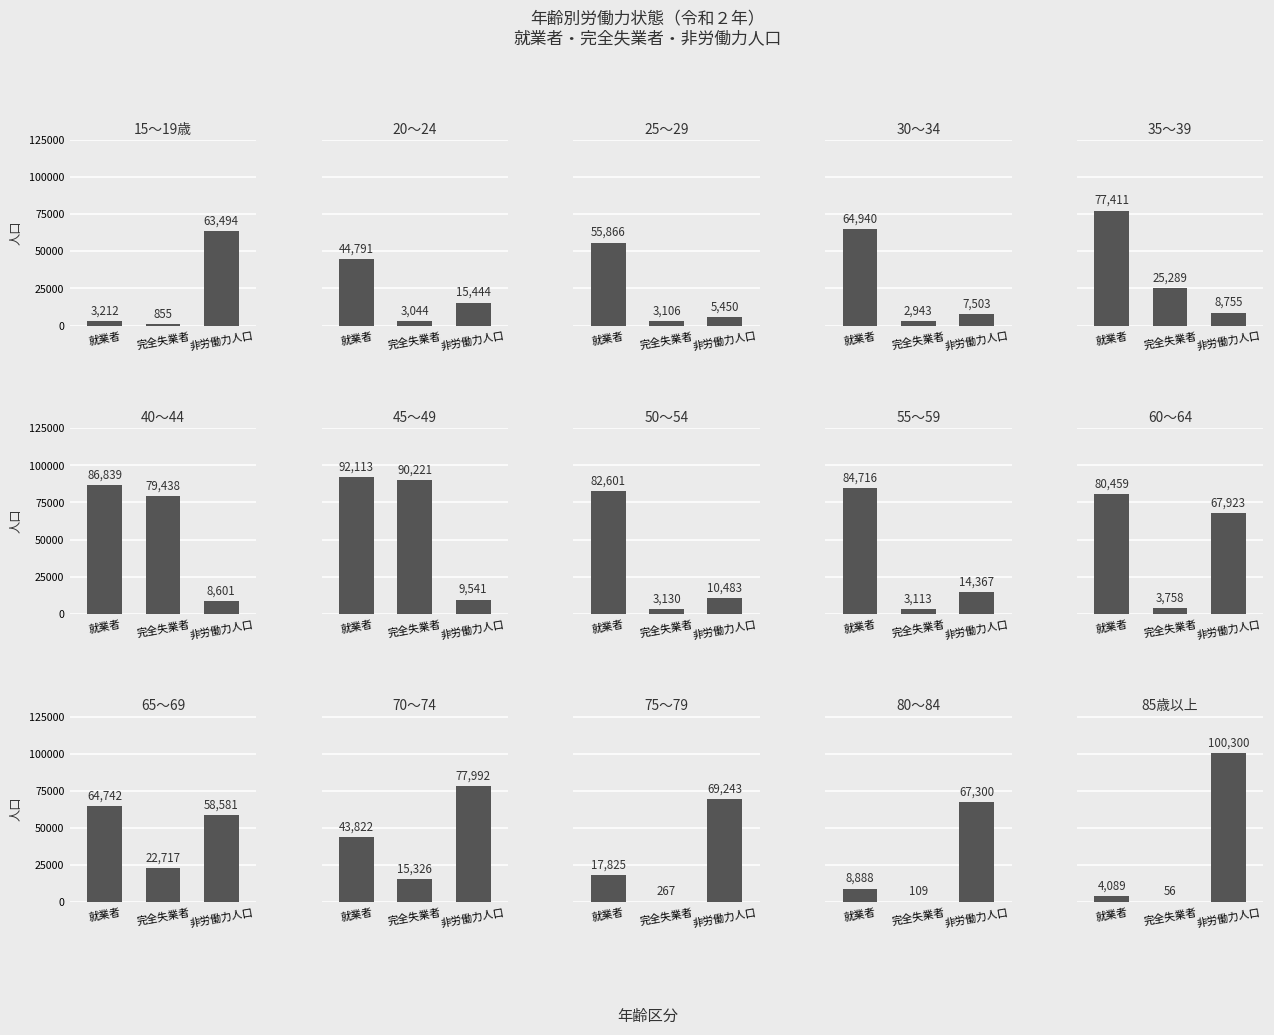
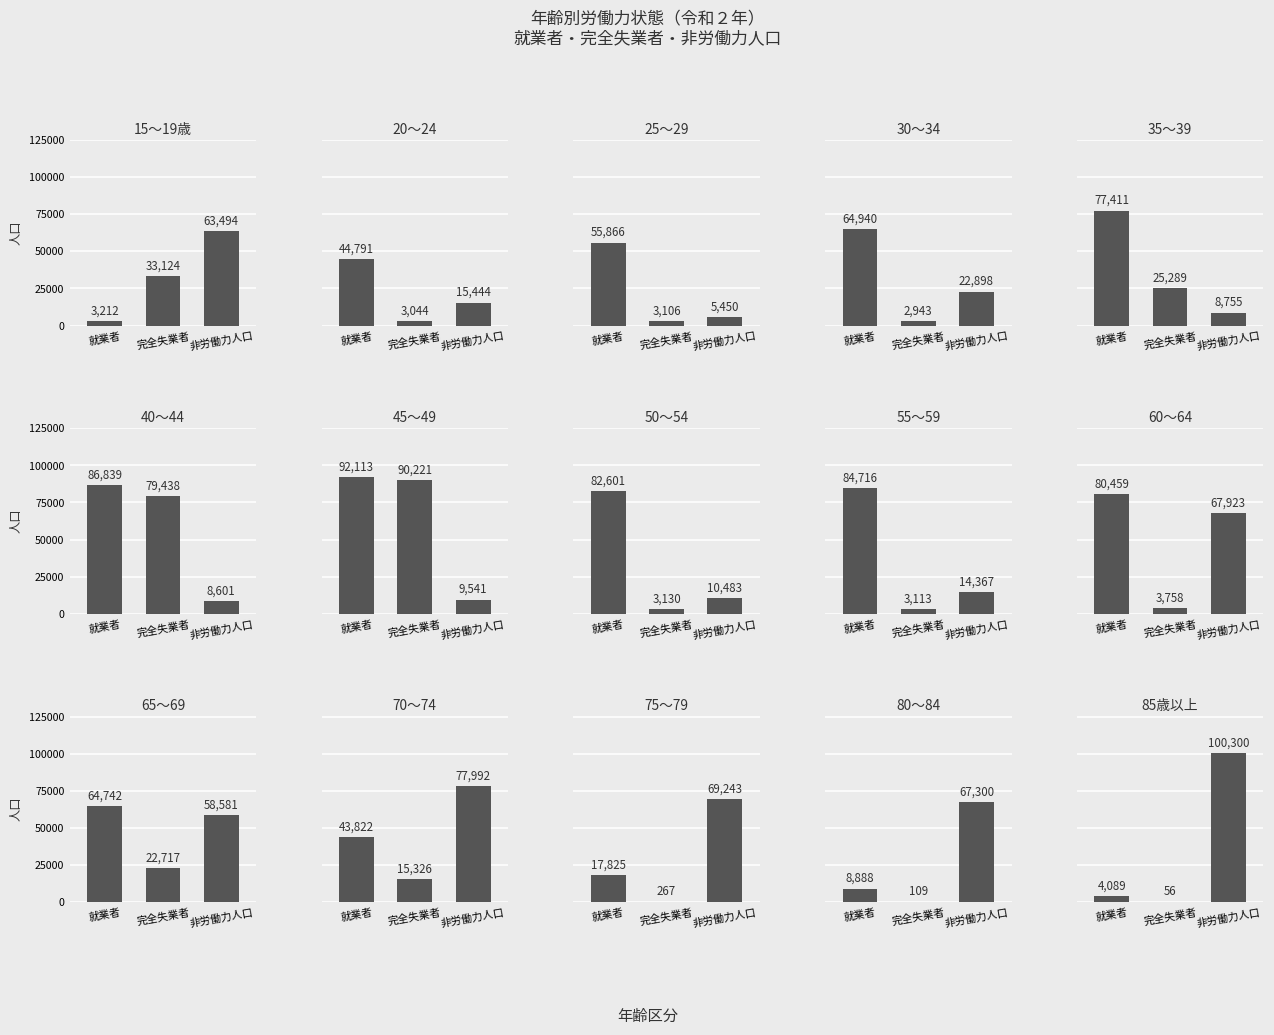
  {
    "15～19歳": {
      "就業者": "3,212",
-     "完全失業者": "855",
+     "完全失業者": "33,124",
      "非労働力人口": "63,494"
    },
    "20～24": {
      "就業者": "44,791",
      "完全失業者": "3,044",
      "非労働力人口": "15,444"
    },
    "25～29": {
      "就業者": "55,866",
      "完全失業者": "3,106",
      "非労働力人口": "5,450"
    },
    "30～34": {
      "就業者": "64,940",
      "完全失業者": "2,943",
-     "非労働力人口": "7,503"
+     "非労働力人口": "22,898"
    },
    "35～39": {
      "就業者": "77,411",
      "完全失業者": "25,289",
      "非労働力人口": "8,755"
    },
    "40～44": {
      "就業者": "86,839",
      "完全失業者": "79,438",
      "非労働力人口": "8,601"
    },
    "45～49": {
      "就業者": "92,113",
      "完全失業者": "90,221",
      "非労働力人口": "9,541"
    },
    "50～54": {
      "就業者": "82,601",
      "完全失業者": "3,130",
      "非労働力人口": "10,483"
    },
    "55～59": {
      "就業者": "84,716",
      "完全失業者": "3,113",
      "非労働力人口": "14,367"
    },
    "60～64": {
      "就業者": "80,459",
      "完全失業者": "3,758",
      "非労働力人口": "67,923"
    },
    "65～69": {
      "就業者": "64,742",
      "完全失業者": "22,717",
      "非労働力人口": "58,581"
    },
    "70～74": {
      "就業者": "43,822",
      "完全失業者": "15,326",
      "非労働力人口": "77,992"
    },
    "75～79": {
      "就業者": "17,825",
      "完全失業者": "267",
      "非労働力人口": "69,243"
    },
    "80～84": {
      "就業者": "8,888",
      "完全失業者": "109",
      "非労働力人口": "67,300"
    },
    "85歳以上": {
      "就業者": "4,089",
      "完全失業者": "56",
      "非労働力人口": "100,300"
    }
  }
